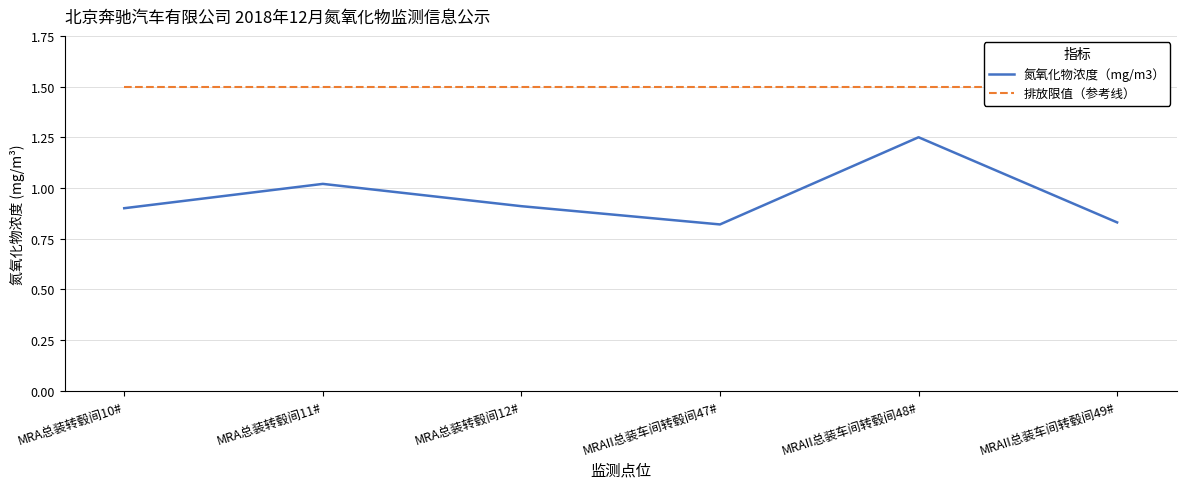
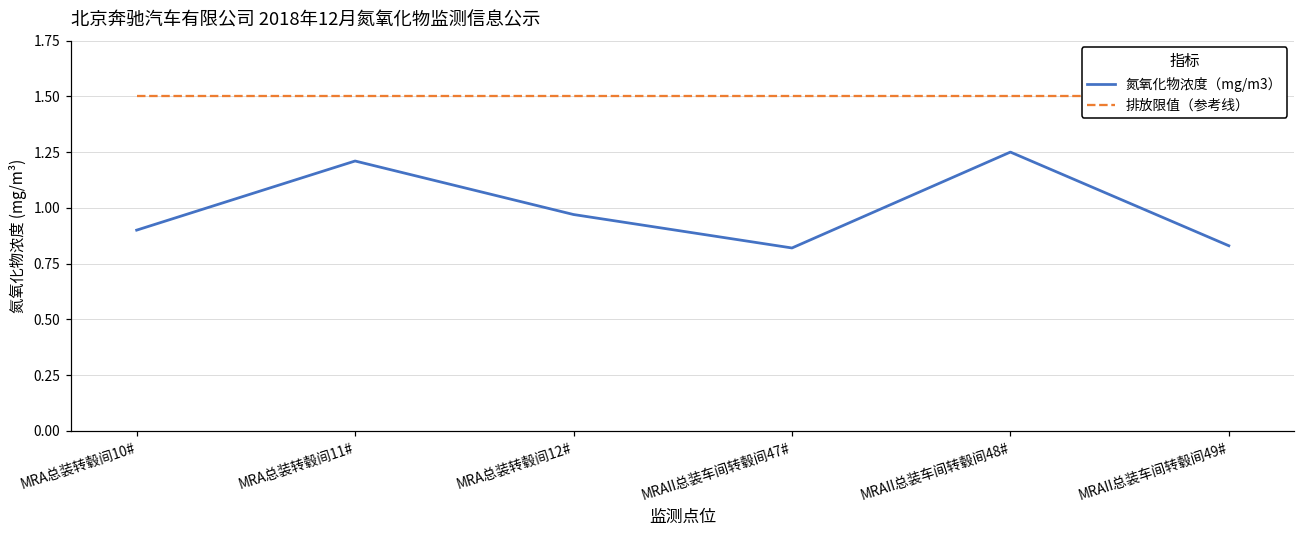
  {
    "氮氧化物浓度（mg/m3）": {
      "MRA总装转毂间10#": 0.90,
-     "MRA总装转毂间11#": 1.02,
-     "MRA总装转毂间12#": 0.91,
+     "MRA总装转毂间11#": 1.21,
+     "MRA总装转毂间12#": 0.97,
      "MRAII总装车间转毂间47#": 0.82,
      "MRAII总装车间转毂间48#": 1.25,
      "MRAII总装车间转毂间49#": 0.83
    },
    "排放限值（参考线）": {
      "MRA总装转毂间10#": 1.50,
      "MRA总装转毂间11#": 1.50,
      "MRA总装转毂间12#": 1.50,
      "MRAII总装车间转毂间47#": 1.50,
      "MRAII总装车间转毂间48#": 1.50
    }
  }
